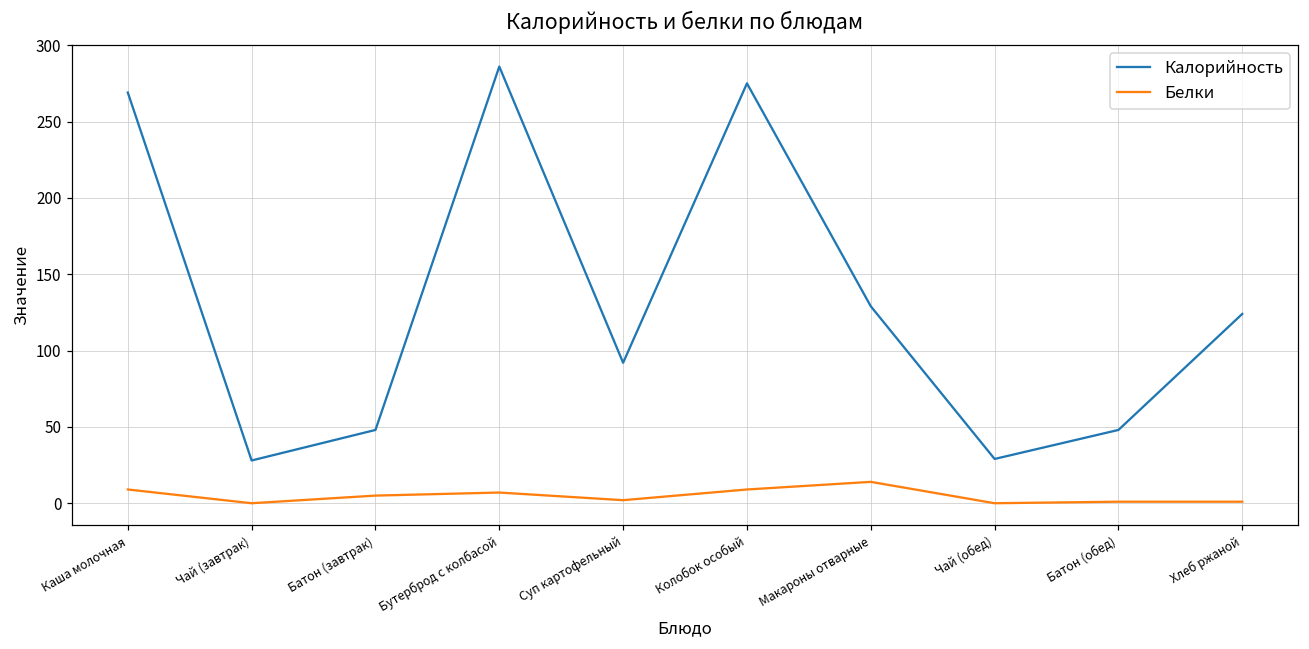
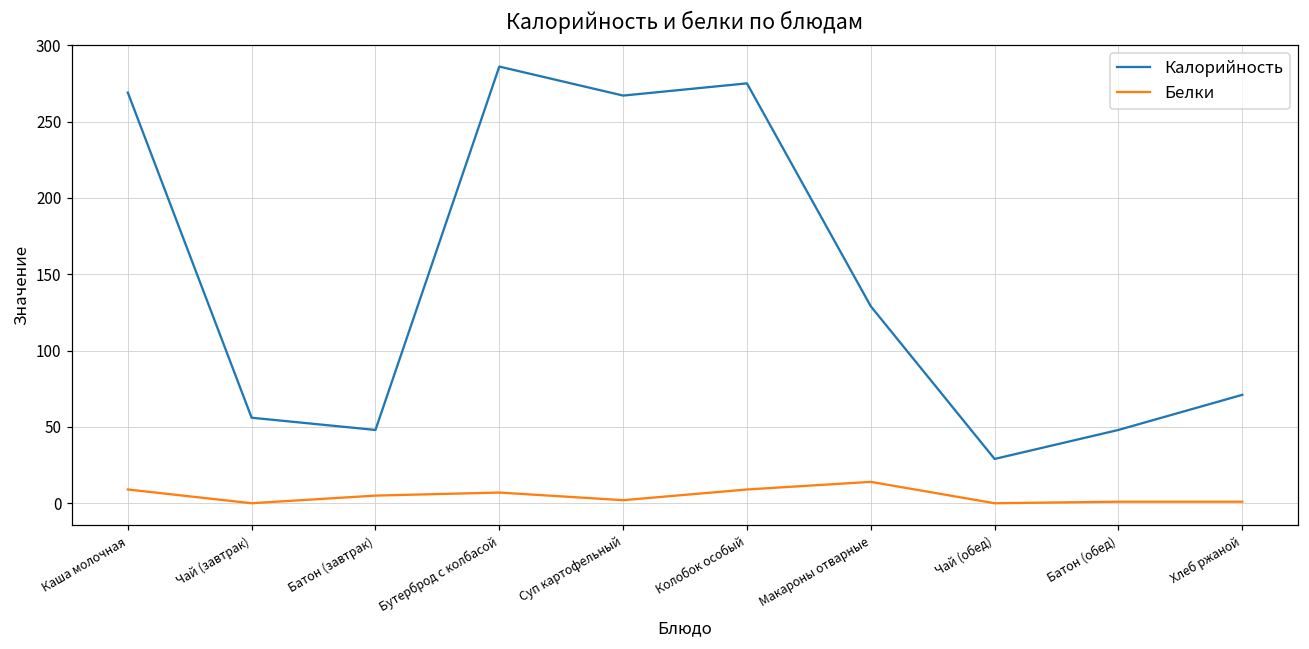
  {
    "Калорийность": {
      "Каша молочная": 269,
-     "Чай (завтрак)": 28,
+     "Чай (завтрак)": 56,
      "Батон (завтрак)": 48,
      "Бутерброд с колбасой": 286,
-     "Суп картофельный": 92,
+     "Суп картофельный": 267,
      "Колобок особый": 275,
      "Макароны отварные": 129,
      "Чай (обед)": 29,
      "Батон (обед)": 48,
-     "Хлеб ржаной": 124
+     "Хлеб ржаной": 71
    },
    "Белки": {
      "Каша молочная": 9,
      "Чай (завтрак)": 0,
      "Батон (завтрак)": 5,
      "Бутерброд с колбасой": 7,
      "Суп картофельный": 2,
      "Колобок особый": 9,
      "Макароны отварные": 14,
      "Чай (обед)": 0,
      "Батон (обед)": 1,
      "Хлеб ржаной": 1
    }
  }
